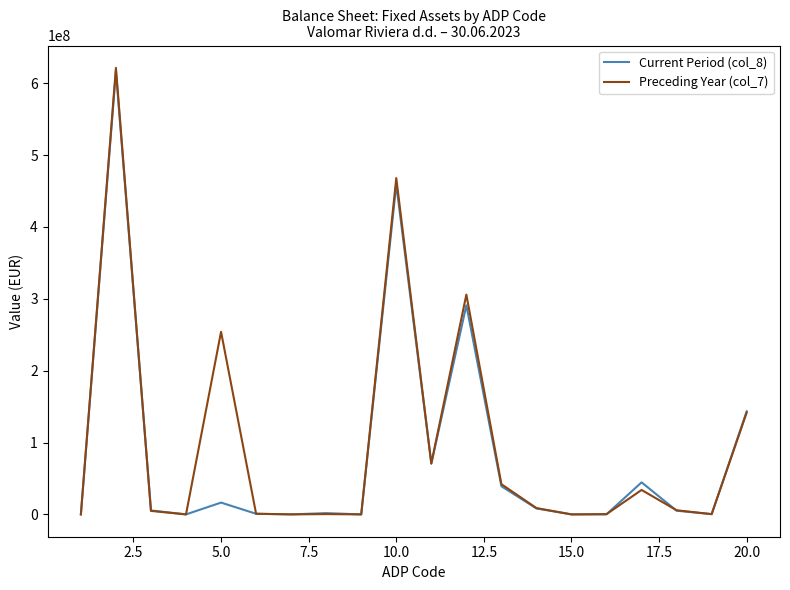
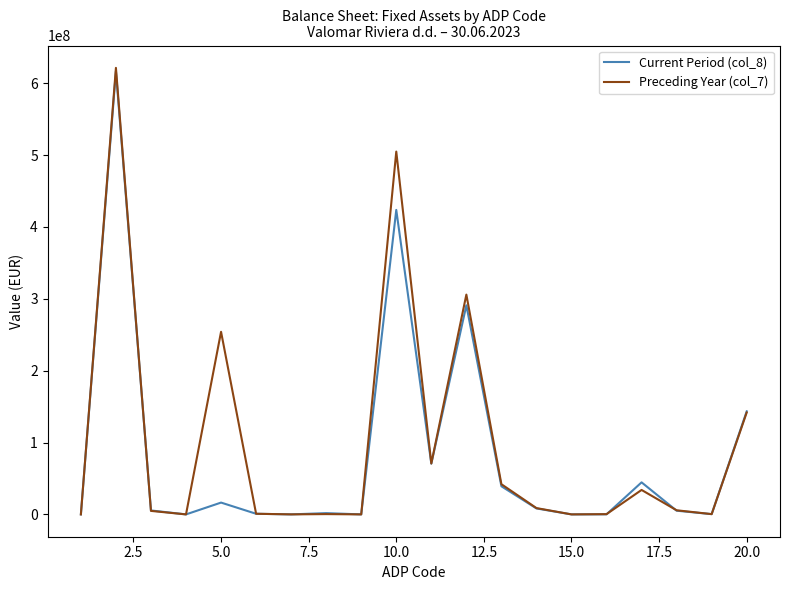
  {
    "Current Period (col_8)": {
      "5.0": 20000000,
-     "10.0": 460000000
+     "10.0": 420000000
    },
    "Preceding Year (col_7)": {
      "5.0": 250000000,
-     "10.0": 470000000
+     "10.0": 500000000
    }
  }
